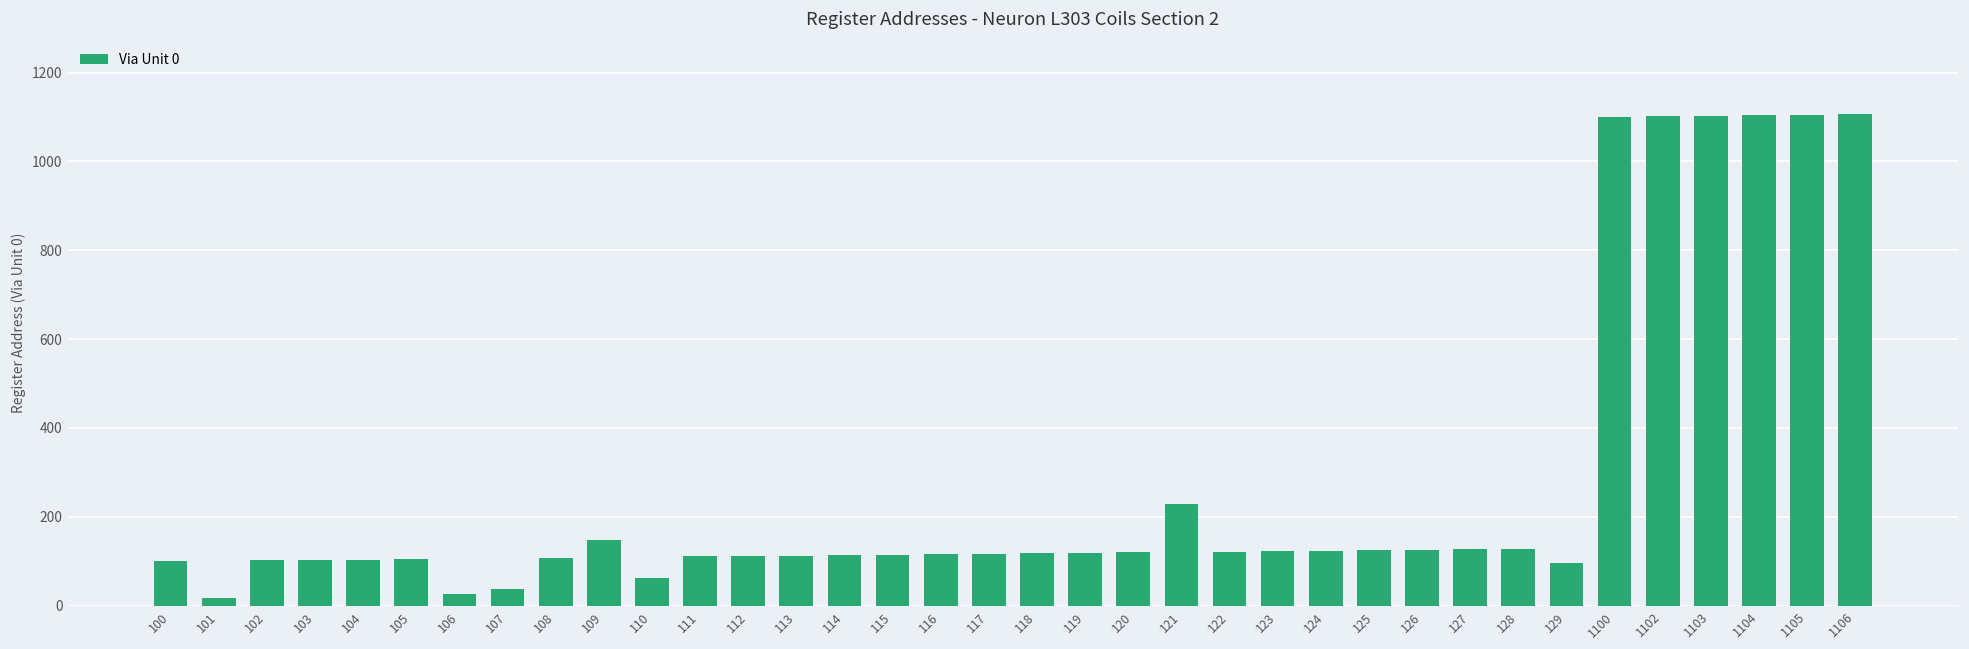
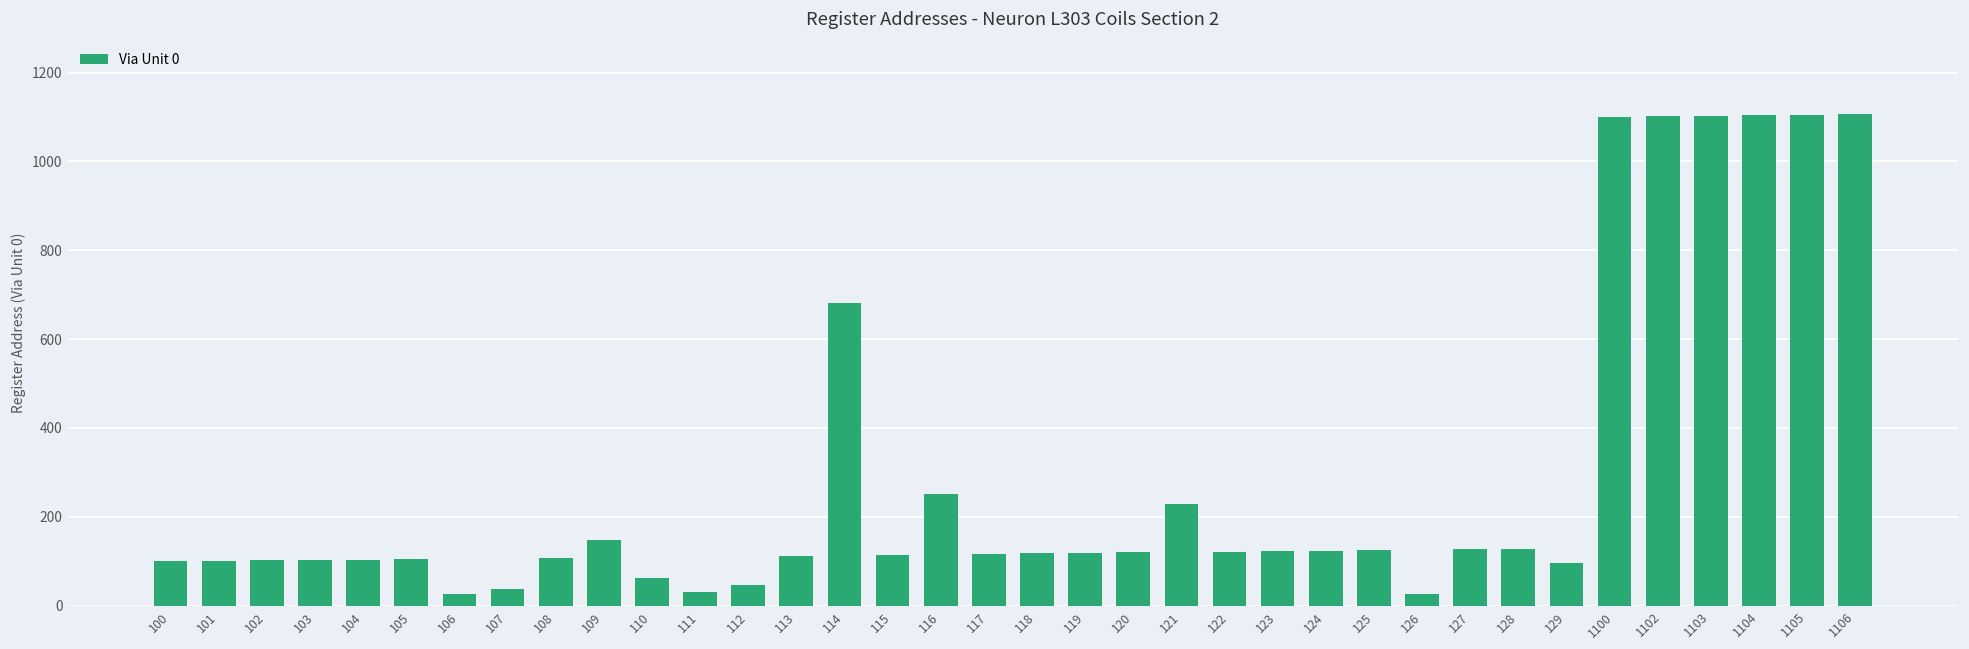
  {
    "100": 100,
-   "101": 20,
+   "101": 100,
    "102": 100,
    "103": 100,
    "104": 100,
    "105": 110,
    "106": 30,
    "107": 40,
    "108": 110,
    "109": 150,
    "110": 60,
-   "111": 110,
-   "112": 110,
+   "111": 30,
+   "112": 50,
    "113": 110,
-   "114": 110,
+   "114": 680,
    "115": 120,
-   "116": 120,
+   "116": 250,
    "117": 120,
    "118": 120,
    "119": 120,
    "120": 120,
    "121": 230,
    "122": 120,
    "123": 120,
    "124": 120,
    "125": 130,
-   "126": 130,
+   "126": 30,
    "127": 130,
    "128": 130,
    "129": 100,
    "1100": 1100,
    "1102": 1100,
    "1103": 1100,
    "1104": 1100,
    "1105": 1110,
    "1106": 1110
  }
